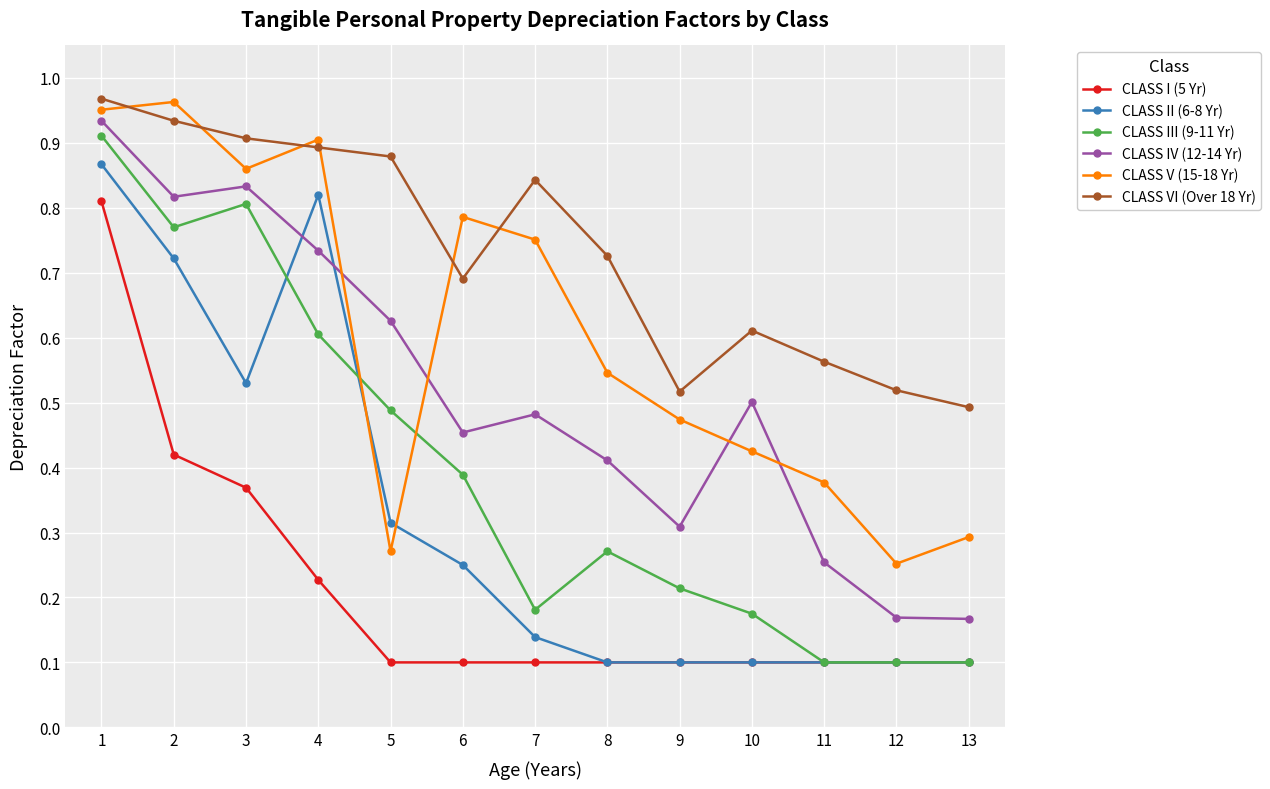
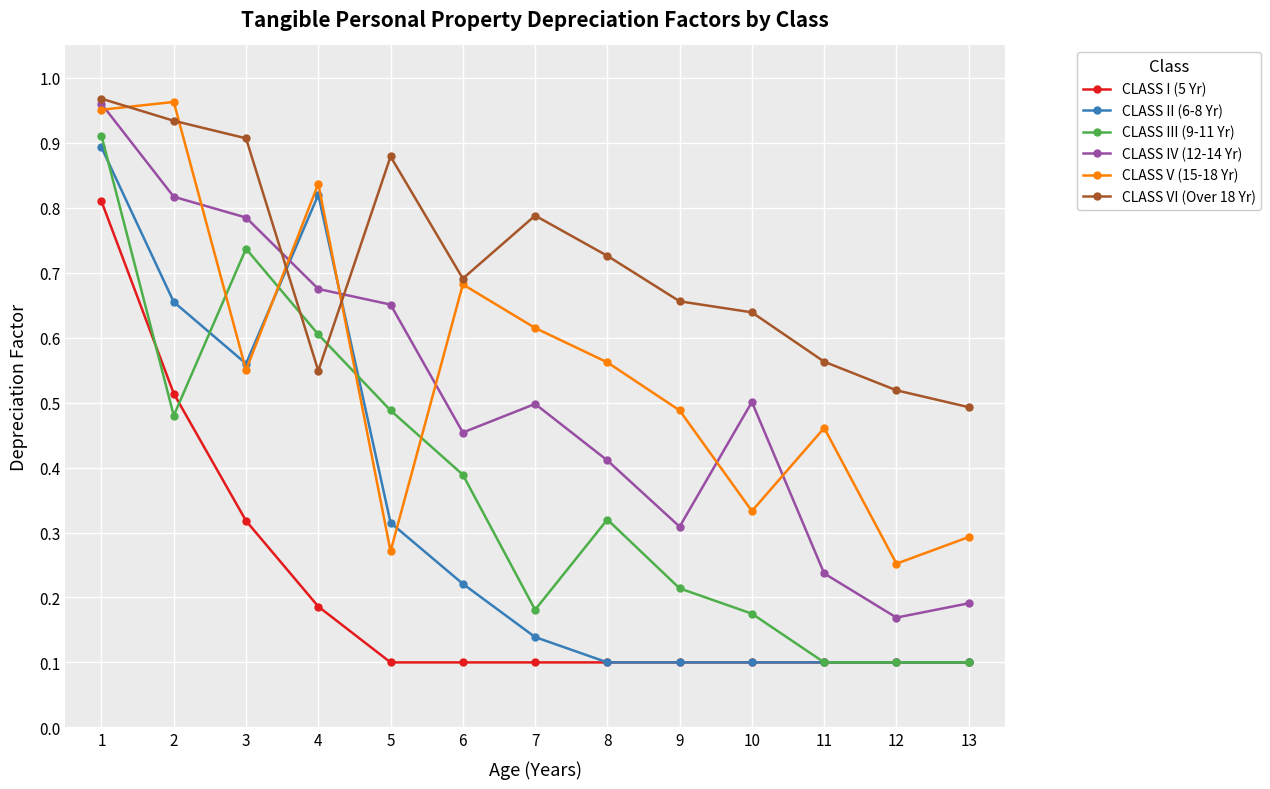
  {
    "CLASS I (5 Yr)": {
      "1": 0.81,
-     "2": 0.42,
-     "3": 0.37,
-     "4": 0.23,
+     "2": 0.51,
+     "3": 0.32,
+     "4": 0.19,
      "5": 0.10,
      "6": 0.10,
      "7": 0.10
    },
    "CLASS II (6-8 Yr)": {
-     "1": 0.87,
-     "2": 0.72,
-     "3": 0.53,
+     "1": 0.89,
+     "2": 0.66,
+     "3": 0.56,
      "4": 0.82,
      "5": 0.32,
-     "6": 0.25,
+     "6": 0.22,
      "7": 0.14
    },
    "CLASS III (9-11 Yr)": {
      "1": 0.91,
-     "2": 0.77,
-     "3": 0.81,
+     "2": 0.48,
+     "3": 0.74,
      "4": 0.61,
      "5": 0.49,
      "6": 0.39,
      "7": 0.18,
-     "8": 0.27,
+     "8": 0.32,
      "9": 0.21,
      "10": 0.18
    },
    "CLASS IV (12-14 Yr)": {
-     "1": 0.93,
+     "1": 0.96,
      "2": 0.82,
-     "3": 0.83,
-     "4": 0.73,
-     "5": 0.63,
+     "3": 0.79,
+     "4": 0.68,
+     "5": 0.65,
      "6": 0.45,
-     "7": 0.48,
+     "7": 0.50,
      "8": 0.41,
      "9": 0.31,
      "10": 0.50,
-     "11": 0.25,
+     "11": 0.24,
      "12": 0.17,
-     "13": 0.17
+     "13": 0.19
    },
    "CLASS V (15-18 Yr)": {
      "1": 0.95,
      "2": 0.96,
-     "3": 0.86,
-     "4": 0.91,
+     "3": 0.55,
+     "4": 0.84,
      "5": 0.27,
-     "6": 0.79,
-     "7": 0.75,
-     "8": 0.55,
-     "9": 0.47,
-     "10": 0.43,
-     "11": 0.38,
+     "6": 0.68,
+     "7": 0.62,
+     "8": 0.56,
+     "9": 0.49,
+     "10": 0.33,
+     "11": 0.46,
      "12": 0.25,
      "13": 0.29
    },
    "CLASS VI (Over 18 Yr)": {
      "1": 0.97,
      "2": 0.93,
      "3": 0.91,
-     "4": 0.89,
+     "4": 0.55,
      "5": 0.88,
      "6": 0.69,
-     "7": 0.84,
+     "7": 0.79,
      "8": 0.73,
-     "9": 0.52,
-     "10": 0.61,
+     "9": 0.66,
+     "10": 0.64,
      "11": 0.56,
      "12": 0.52,
      "13": 0.49
    }
  }
